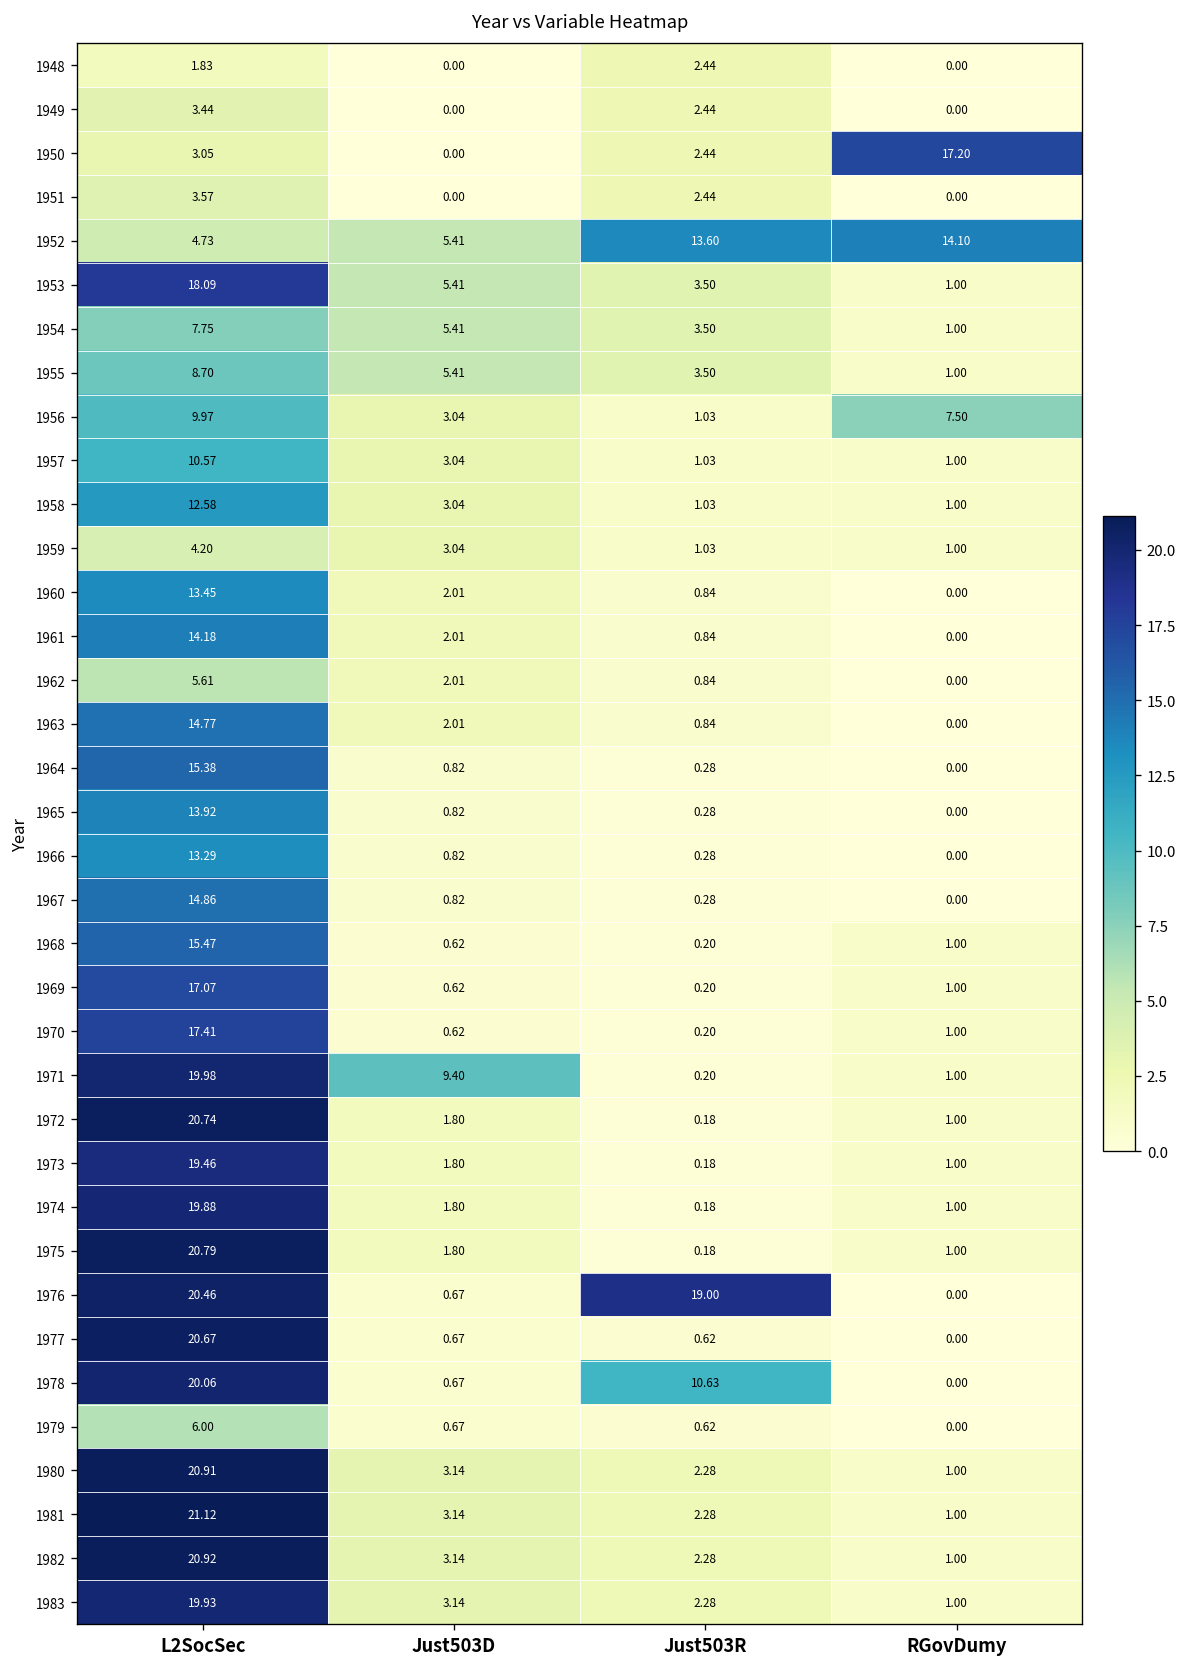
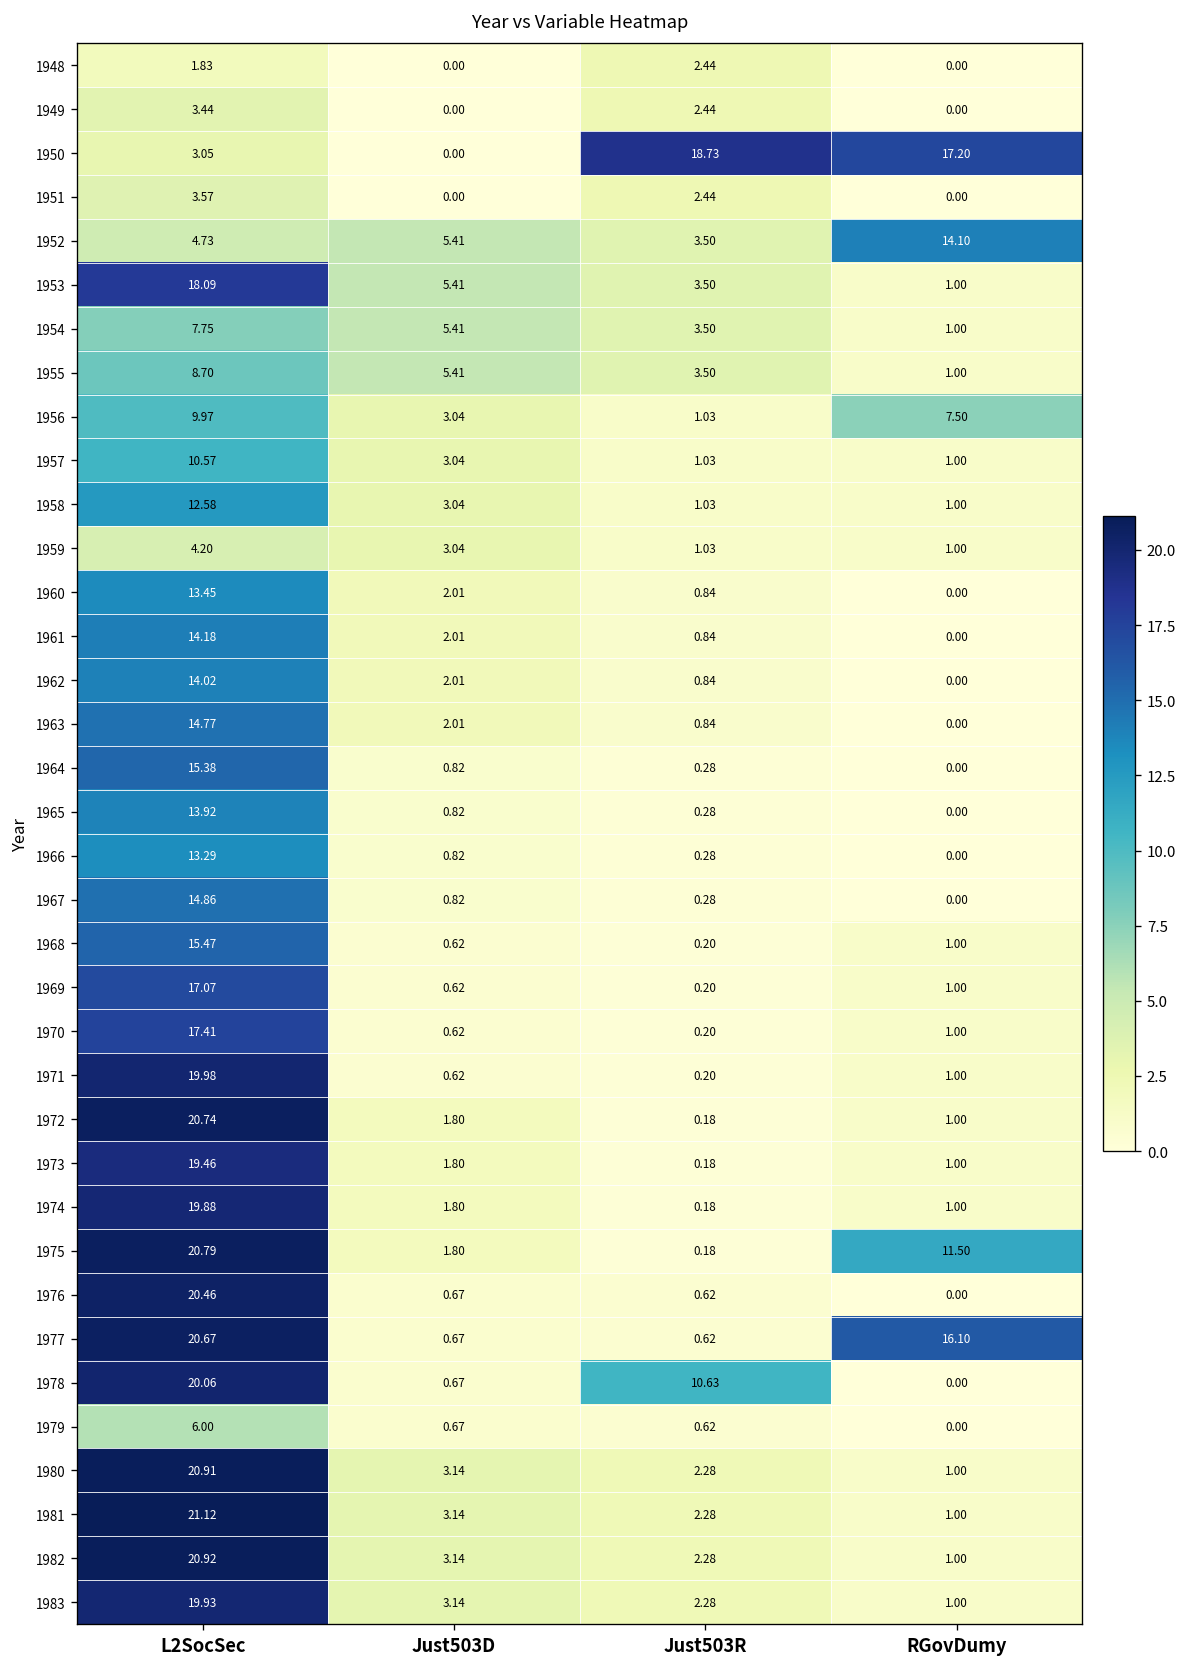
  {
    "1948": {
      "L2SocSec": 1.83,
      "Just503D": 0.00,
      "Just503R": 2.44,
      "RGovDumy": 0.00
    },
    "1949": {
      "L2SocSec": 3.44,
      "Just503D": 0.00,
      "Just503R": 2.44,
      "RGovDumy": 0.00
    },
    "1950": {
      "L2SocSec": 3.05,
      "Just503D": 0.00,
-     "Just503R": 2.44,
+     "Just503R": 18.73,
      "RGovDumy": 17.20
    },
    "1951": {
      "L2SocSec": 3.57,
      "Just503D": 0.00,
      "Just503R": 2.44,
      "RGovDumy": 0.00
    },
    "1952": {
      "L2SocSec": 4.73,
      "Just503D": 5.41,
-     "Just503R": 13.60,
+     "Just503R": 3.50,
      "RGovDumy": 14.10
    },
    "1953": {
      "L2SocSec": 18.09,
      "Just503D": 5.41,
      "Just503R": 3.50,
      "RGovDumy": 1.00
    },
    "1954": {
      "L2SocSec": 7.75,
      "Just503D": 5.41,
      "Just503R": 3.50,
      "RGovDumy": 1.00
    },
    "1955": {
      "L2SocSec": 8.70,
      "Just503D": 5.41,
      "Just503R": 3.50,
      "RGovDumy": 1.00
    },
    "1956": {
      "L2SocSec": 9.97,
      "Just503D": 3.04,
      "Just503R": 1.03,
      "RGovDumy": 7.50
    },
    "1957": {
      "L2SocSec": 10.57,
      "Just503D": 3.04,
      "Just503R": 1.03,
      "RGovDumy": 1.00
    },
    "1958": {
      "L2SocSec": 12.58,
      "Just503D": 3.04,
      "Just503R": 1.03,
      "RGovDumy": 1.00
    },
    "1959": {
      "L2SocSec": 4.20,
      "Just503D": 3.04,
      "Just503R": 1.03,
      "RGovDumy": 1.00
    },
    "1960": {
      "L2SocSec": 13.45,
      "Just503D": 2.01,
      "Just503R": 0.84,
      "RGovDumy": 0.00
    },
    "1961": {
      "L2SocSec": 14.18,
      "Just503D": 2.01,
      "Just503R": 0.84,
      "RGovDumy": 0.00
    },
    "1962": {
-     "L2SocSec": 5.61,
+     "L2SocSec": 14.02,
      "Just503D": 2.01,
      "Just503R": 0.84,
      "RGovDumy": 0.00
    },
    "1963": {
      "L2SocSec": 14.77,
      "Just503D": 2.01,
      "Just503R": 0.84,
      "RGovDumy": 0.00
    },
    "1964": {
      "L2SocSec": 15.38,
      "Just503D": 0.82,
      "Just503R": 0.28,
      "RGovDumy": 0.00
    },
    "1965": {
      "L2SocSec": 13.92,
      "Just503D": 0.82,
      "Just503R": 0.28,
      "RGovDumy": 0.00
    },
    "1966": {
      "L2SocSec": 13.29,
      "Just503D": 0.82,
      "Just503R": 0.28,
      "RGovDumy": 0.00
    },
    "1967": {
      "L2SocSec": 14.86,
      "Just503D": 0.82,
      "Just503R": 0.28,
      "RGovDumy": 0.00
    },
    "1968": {
      "L2SocSec": 15.47,
      "Just503D": 0.62,
      "Just503R": 0.20,
      "RGovDumy": 1.00
    },
    "1969": {
      "L2SocSec": 17.07,
      "Just503D": 0.62,
      "Just503R": 0.20,
      "RGovDumy": 1.00
    },
    "1970": {
      "L2SocSec": 17.41,
      "Just503D": 0.62,
      "Just503R": 0.20,
      "RGovDumy": 1.00
    },
    "1971": {
      "L2SocSec": 19.98,
-     "Just503D": 9.40,
+     "Just503D": 0.62,
      "Just503R": 0.20,
      "RGovDumy": 1.00
    },
    "1972": {
      "L2SocSec": 20.74,
      "Just503D": 1.80,
      "Just503R": 0.18,
      "RGovDumy": 1.00
    },
    "1973": {
      "L2SocSec": 19.46,
      "Just503D": 1.80,
      "Just503R": 0.18,
      "RGovDumy": 1.00
    },
    "1974": {
      "L2SocSec": 19.88,
      "Just503D": 1.80,
      "Just503R": 0.18,
      "RGovDumy": 1.00
    },
    "1975": {
      "L2SocSec": 20.79,
      "Just503D": 1.80,
      "Just503R": 0.18,
-     "RGovDumy": 1.00
+     "RGovDumy": 11.50
    },
    "1976": {
      "L2SocSec": 20.46,
      "Just503D": 0.67,
-     "Just503R": 19.00,
+     "Just503R": 0.62,
      "RGovDumy": 0.00
    },
    "1977": {
      "L2SocSec": 20.67,
      "Just503D": 0.67,
      "Just503R": 0.62,
-     "RGovDumy": 0.00
+     "RGovDumy": 16.10
    },
    "1978": {
      "L2SocSec": 20.06,
      "Just503D": 0.67,
      "Just503R": 10.63,
      "RGovDumy": 0.00
    },
    "1979": {
      "L2SocSec": 6.00,
      "Just503D": 0.67,
      "Just503R": 0.62,
      "RGovDumy": 0.00
    },
    "1980": {
      "L2SocSec": 20.91,
      "Just503D": 3.14,
      "Just503R": 2.28,
      "RGovDumy": 1.00
    },
    "1981": {
      "L2SocSec": 21.12,
      "Just503D": 3.14,
      "Just503R": 2.28,
      "RGovDumy": 1.00
    },
    "1982": {
      "L2SocSec": 20.92,
      "Just503D": 3.14,
      "Just503R": 2.28,
      "RGovDumy": 1.00
    },
    "1983": {
      "L2SocSec": 19.93,
      "Just503D": 3.14,
      "Just503R": 2.28,
      "RGovDumy": 1.00
    }
  }
